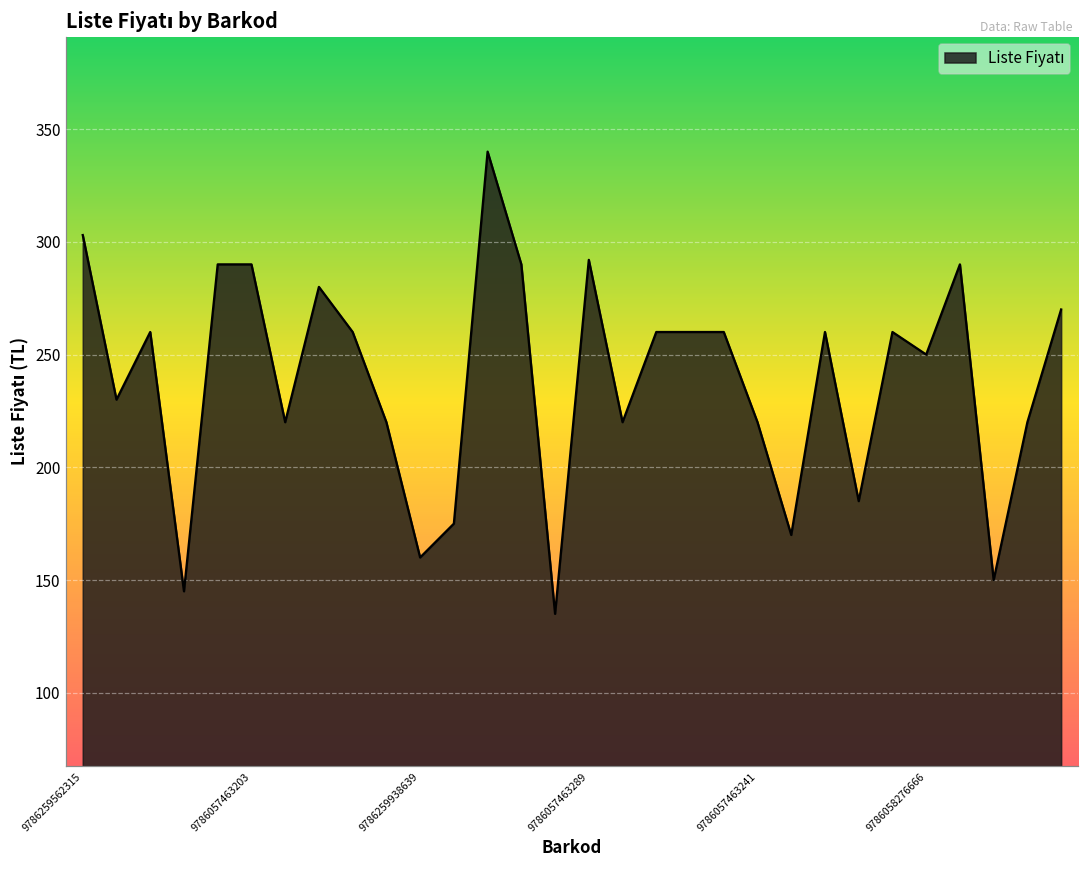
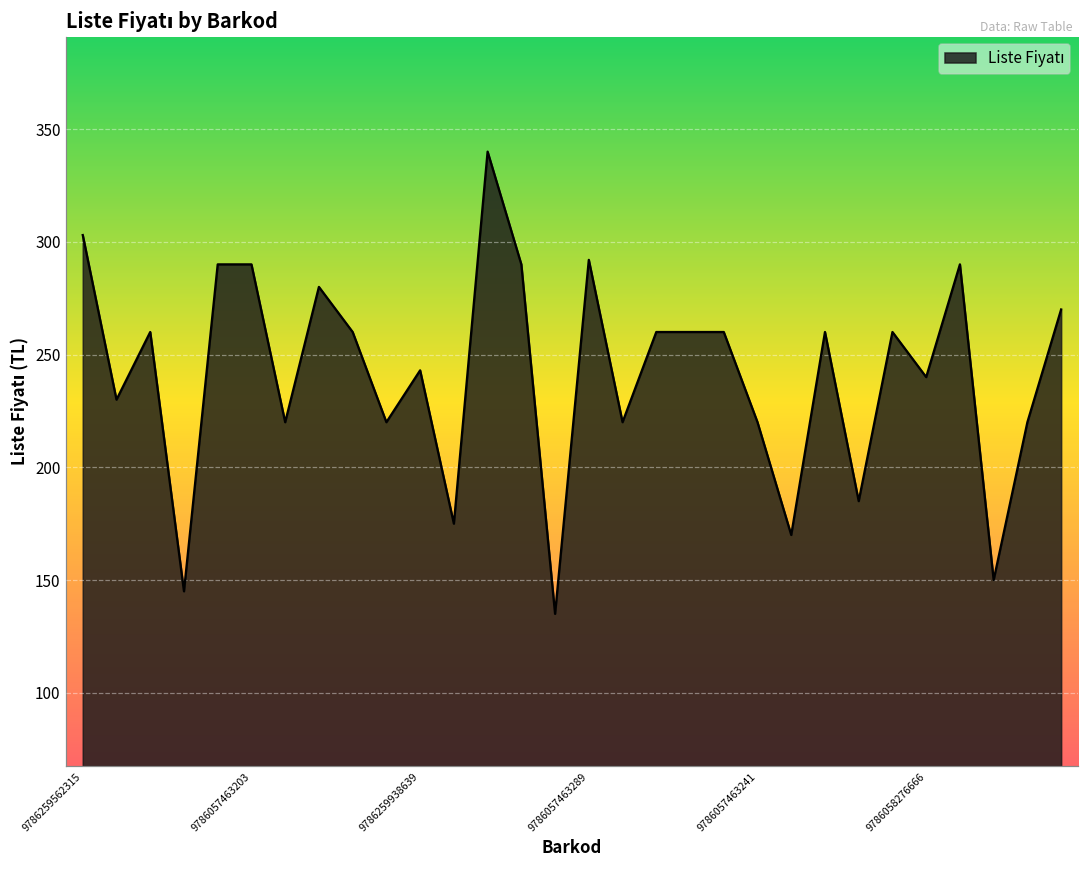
  {
    "9786259562315": 303,
    "9786057463203": 290,
-   "9786259938639": 160,
+   "9786259938639": 243,
    "9786057463289": 292,
    "9786057463241": 220,
-   "9786058276666": 250
+   "9786058276666": 240
  }
